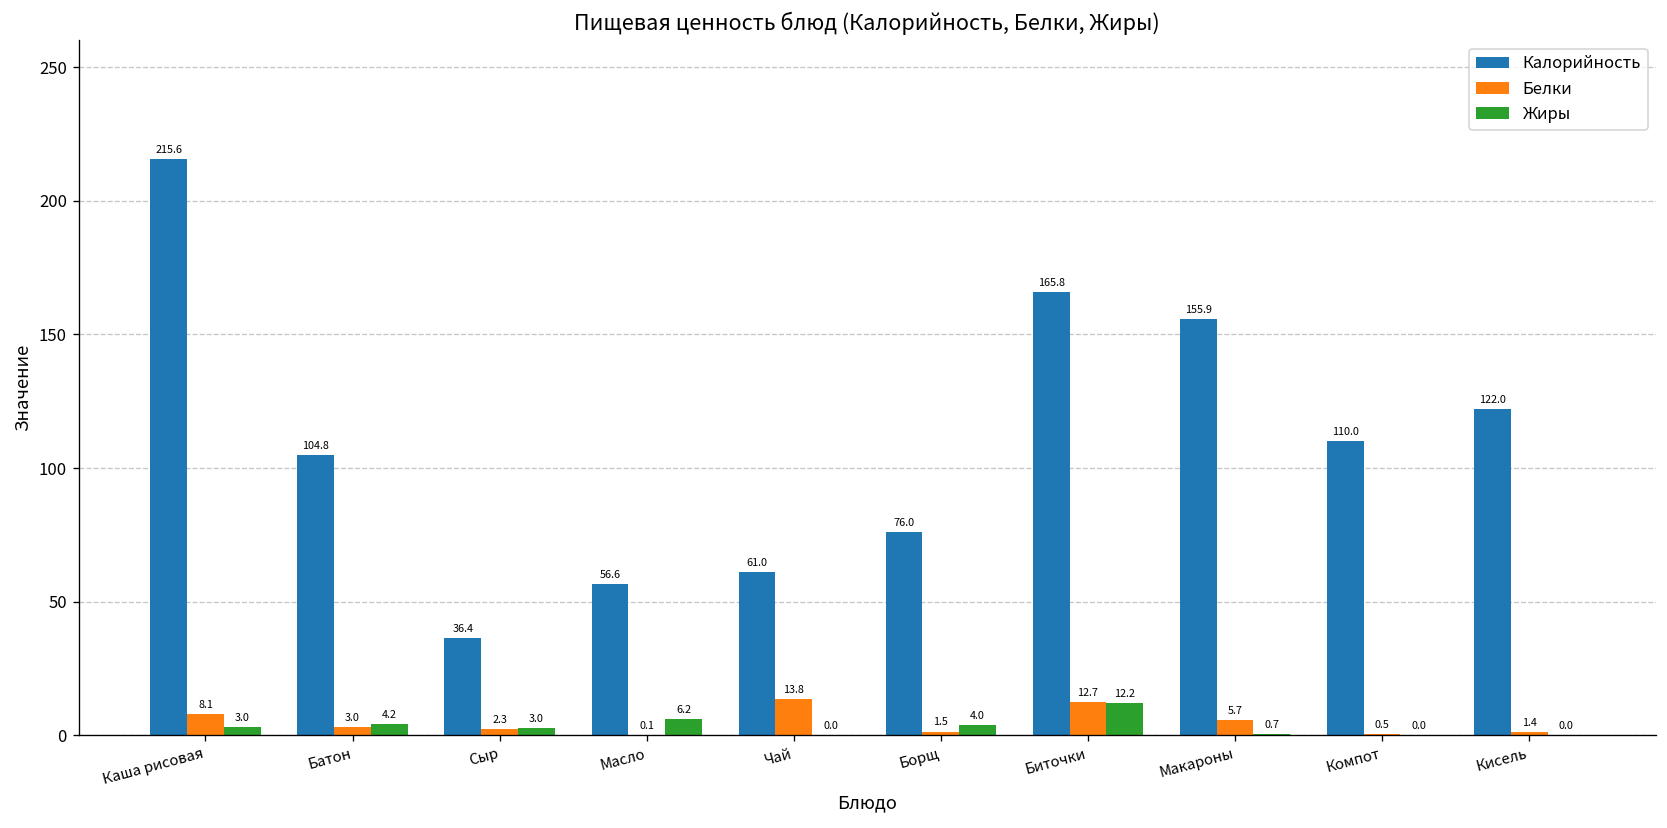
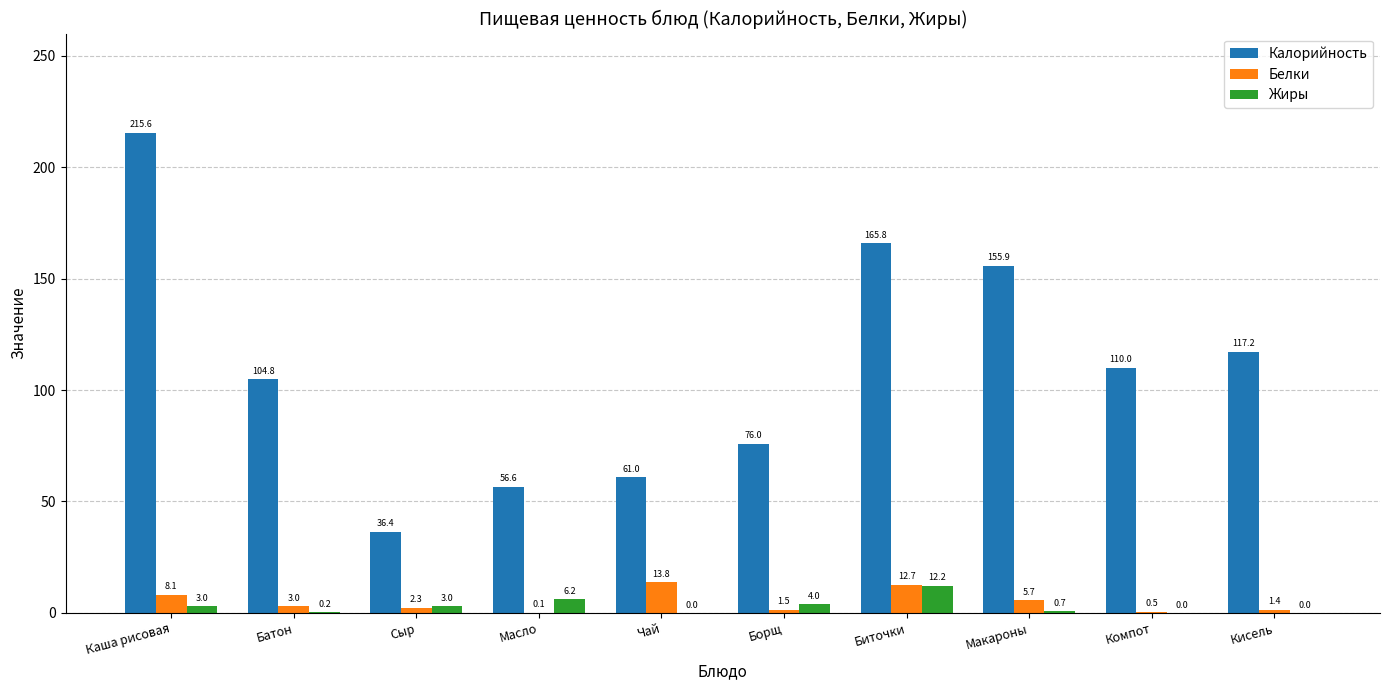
  {
    "Калорийность": {
      "Каша рисовая": 215.6,
      "Батон": 104.8,
      "Сыр": 36.4,
      "Масло": 56.6,
      "Чай": 61.0,
      "Борщ": 76.0,
      "Биточки": 165.8,
      "Макароны": 155.9,
      "Компот": 110.0,
-     "Кисель": 122.0
+     "Кисель": 117.2
    },
    "Белки": {
      "Каша рисовая": 8.1,
      "Батон": 3.0,
      "Сыр": 2.3,
      "Масло": 0.1,
      "Чай": 13.8,
      "Борщ": 1.5,
      "Биточки": 12.7,
      "Макароны": 5.7,
      "Компот": 0.5,
      "Кисель": 1.4
    },
    "Жиры": {
      "Каша рисовая": 3.0,
-     "Батон": 4.2,
+     "Батон": 0.2,
      "Сыр": 3.0,
      "Масло": 6.2,
      "Чай": 0.0,
      "Борщ": 4.0,
      "Биточки": 12.2,
      "Макароны": 0.7,
      "Компот": 0.0,
      "Кисель": 0.0
    }
  }
